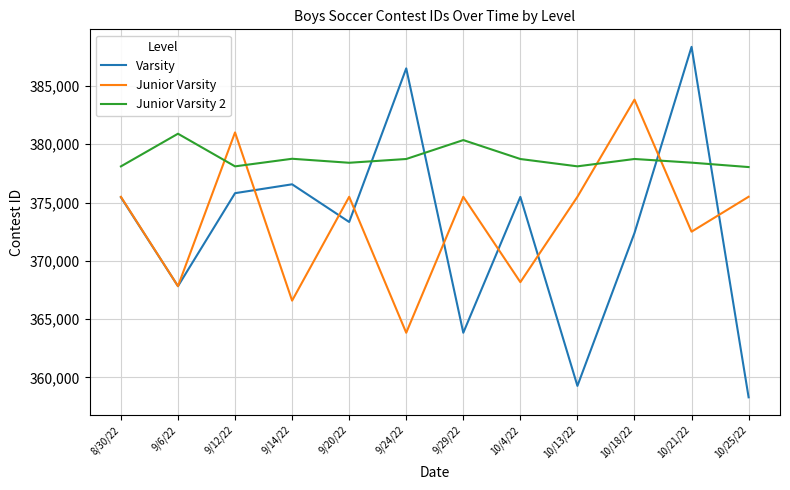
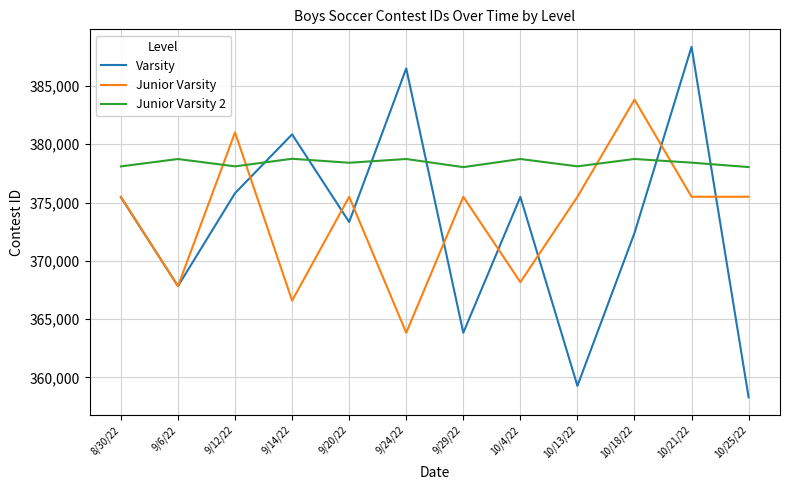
  {
    "Varsity": {
      "9/12/22": "375,800",
-     "9/14/22": "376,600",
+     "9/14/22": "380,800",
      "9/20/22": "373,300",
      "9/24/22": "386,500",
      "9/29/22": "363,800",
      "10/4/22": "375,500",
      "10/13/22": "359,300",
      "10/18/22": "372,400",
      "10/21/22": "388,300",
      "10/25/22": "358,300"
    },
    "Junior Varsity": {
      "9/12/22": "381,000",
      "9/14/22": "366,600",
      "9/20/22": "375,500",
      "9/24/22": "363,800",
      "9/29/22": "375,500",
      "10/4/22": "368,200",
      "10/13/22": "375,500",
      "10/18/22": "383,800",
-     "10/21/22": "372,500",
+     "10/21/22": "375,500",
      "10/25/22": "375,500"
    },
    "Junior Varsity 2": {
      "8/30/22": "378,100",
-     "9/6/22": "380,900",
+     "9/6/22": "378,700",
      "9/12/22": "378,100",
      "9/14/22": "378,800",
      "9/20/22": "378,400",
      "9/24/22": "378,700",
-     "9/29/22": "380,400",
+     "9/29/22": "378,000",
      "10/4/22": "378,700",
      "10/13/22": "378,100",
      "10/18/22": "378,700",
      "10/21/22": "378,400",
      "10/25/22": "378,000"
    }
  }
